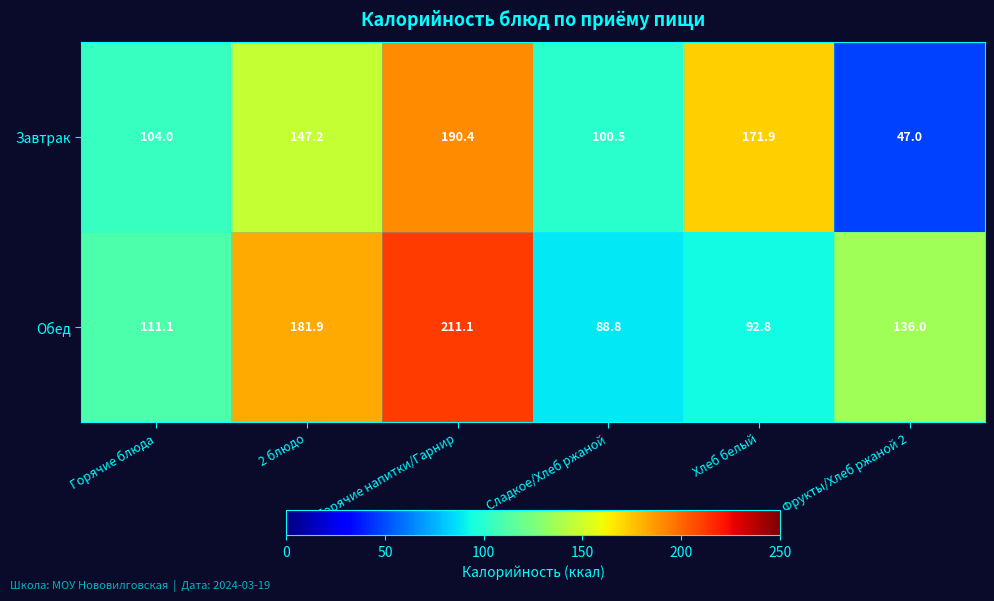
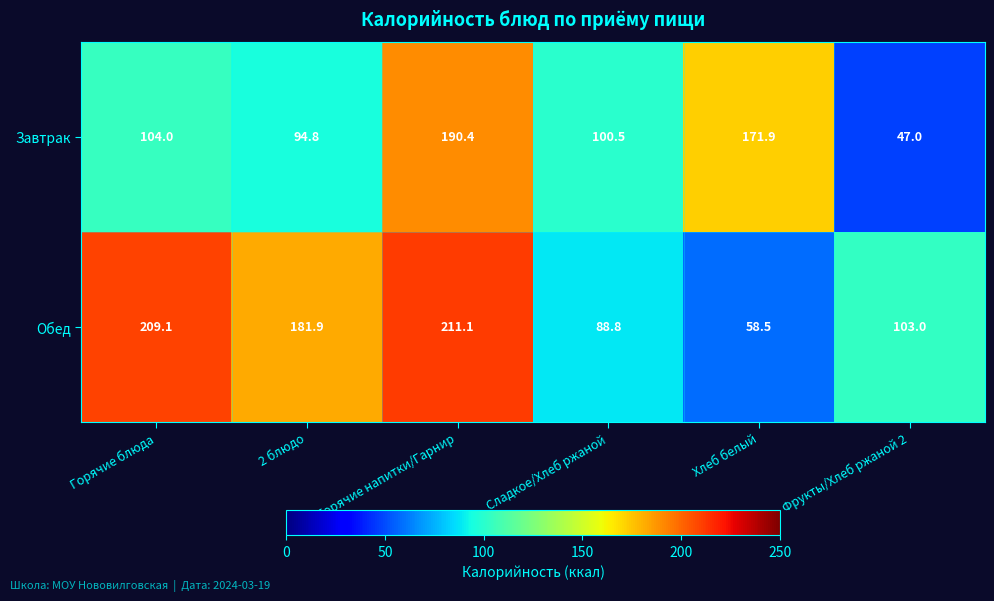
  {
    "Завтрак": {
      "Горячие блюда": 104.0,
-     "2 блюдо": 147.2,
+     "2 блюдо": 94.8,
      "Горячие напитки/Гарнир": 190.4,
      "Сладкое/Хлеб ржаной": 100.5,
      "Хлеб белый": 171.9,
      "Фрукты/Хлеб ржаной 2": 47.0
    },
    "Обед": {
-     "Горячие блюда": 111.1,
+     "Горячие блюда": 209.1,
      "2 блюдо": 181.9,
      "Горячие напитки/Гарнир": 211.1,
      "Сладкое/Хлеб ржаной": 88.8,
-     "Хлеб белый": 92.8,
-     "Фрукты/Хлеб ржаной 2": 136.0
+     "Хлеб белый": 58.5,
+     "Фрукты/Хлеб ржаной 2": 103.0
    }
  }
